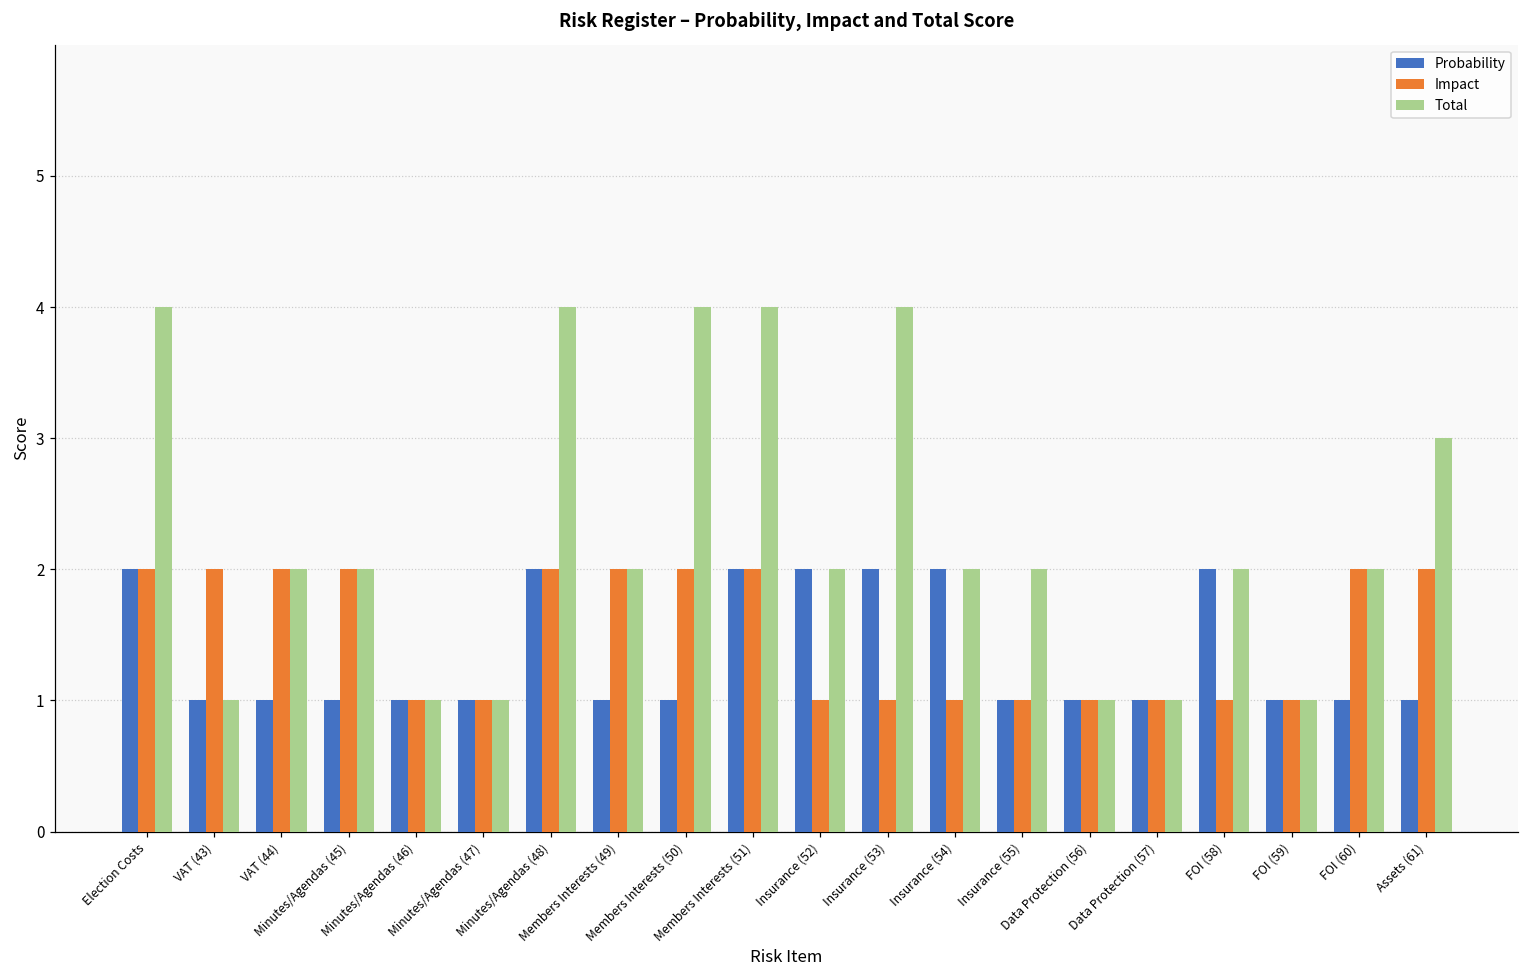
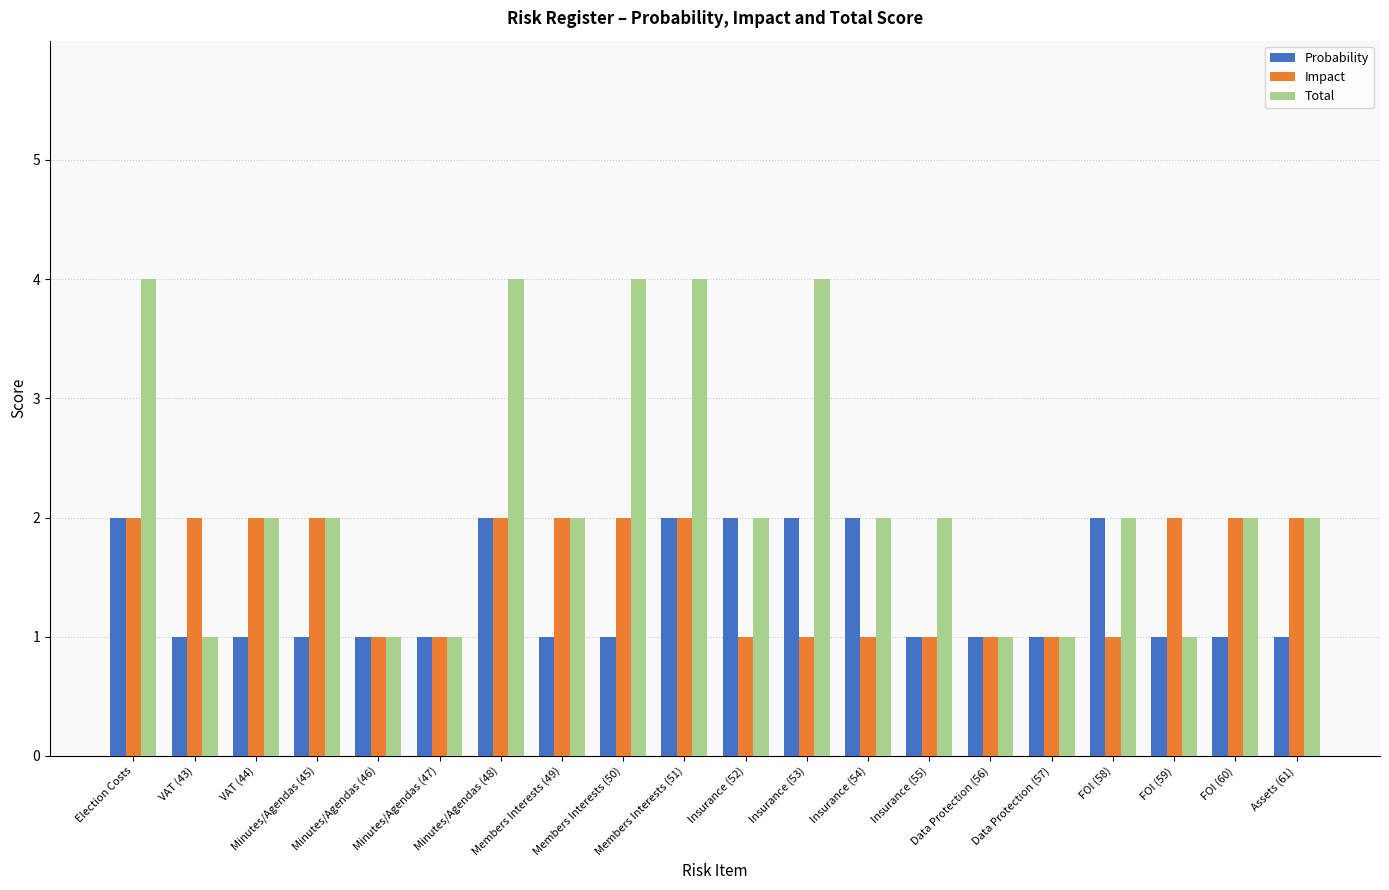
  {
    "Probability": {
      "Election Costs": 2,
      "VAT (43)": 1,
      "VAT (44)": 1,
      "Minutes/Agendas (45)": 1,
      "Minutes/Agendas (46)": 1,
      "Minutes/Agendas (47)": 1,
      "Minutes/Agendas (48)": 2,
      "Members Interests (49)": 1,
      "Members Interests (50)": 1,
      "Members Interests (51)": 2,
      "Insurance (52)": 2,
      "Insurance (53)": 2,
      "Insurance (54)": 2,
      "Insurance (55)": 1,
      "Data Protection (56)": 1,
      "Data Protection (57)": 1,
      "FOI (58)": 2,
      "FOI (59)": 1,
      "FOI (60)": 1,
      "Assets (61)": 1
    },
    "Impact": {
      "Election Costs": 2,
      "VAT (43)": 2,
      "VAT (44)": 2,
      "Minutes/Agendas (45)": 2,
      "Minutes/Agendas (46)": 1,
      "Minutes/Agendas (47)": 1,
      "Minutes/Agendas (48)": 2,
      "Members Interests (49)": 2,
      "Members Interests (50)": 2,
      "Members Interests (51)": 2,
      "Insurance (52)": 1,
      "Insurance (53)": 1,
      "Insurance (54)": 1,
      "Insurance (55)": 1,
      "Data Protection (56)": 1,
      "Data Protection (57)": 1,
      "FOI (58)": 1,
-     "FOI (59)": 1,
+     "FOI (59)": 2,
      "FOI (60)": 2,
      "Assets (61)": 2
    },
    "Total": {
      "Election Costs": 4,
      "VAT (43)": 1,
      "VAT (44)": 2,
      "Minutes/Agendas (45)": 2,
      "Minutes/Agendas (46)": 1,
      "Minutes/Agendas (47)": 1,
      "Minutes/Agendas (48)": 4,
      "Members Interests (49)": 2,
      "Members Interests (50)": 4,
      "Members Interests (51)": 4,
      "Insurance (52)": 2,
      "Insurance (53)": 4,
      "Insurance (54)": 2,
      "Insurance (55)": 2,
      "Data Protection (56)": 1,
      "Data Protection (57)": 1,
      "FOI (58)": 2,
      "FOI (59)": 1,
      "FOI (60)": 2,
-     "Assets (61)": 3
+     "Assets (61)": 2
    }
  }
